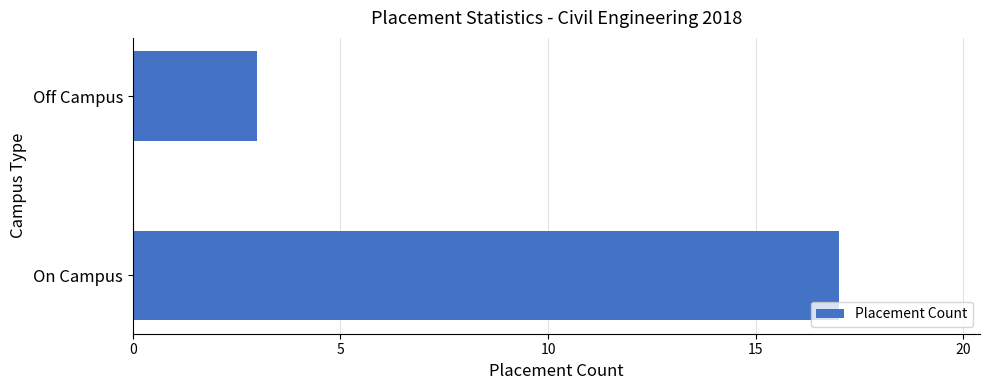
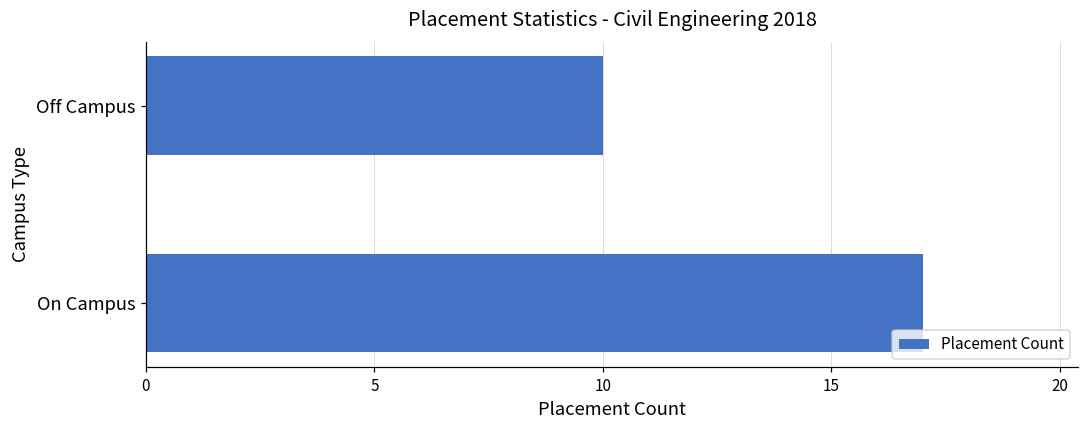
  {
-   "Off Campus": 3,
+   "Off Campus": 10,
    "On Campus": 17
  }
